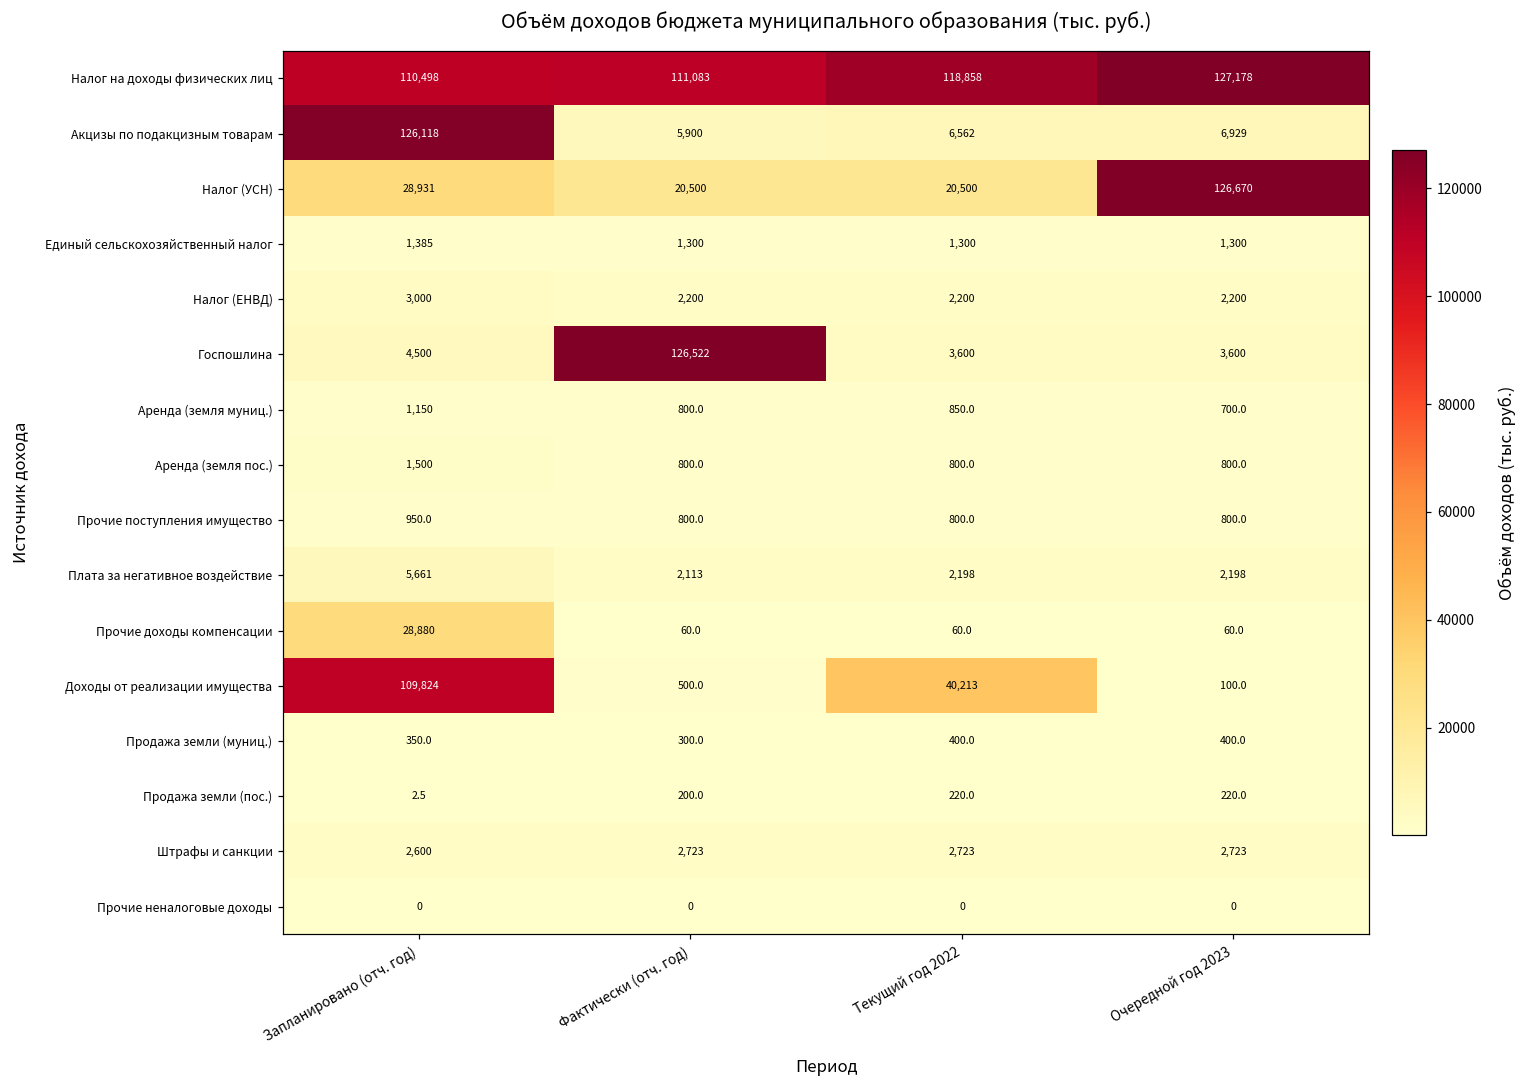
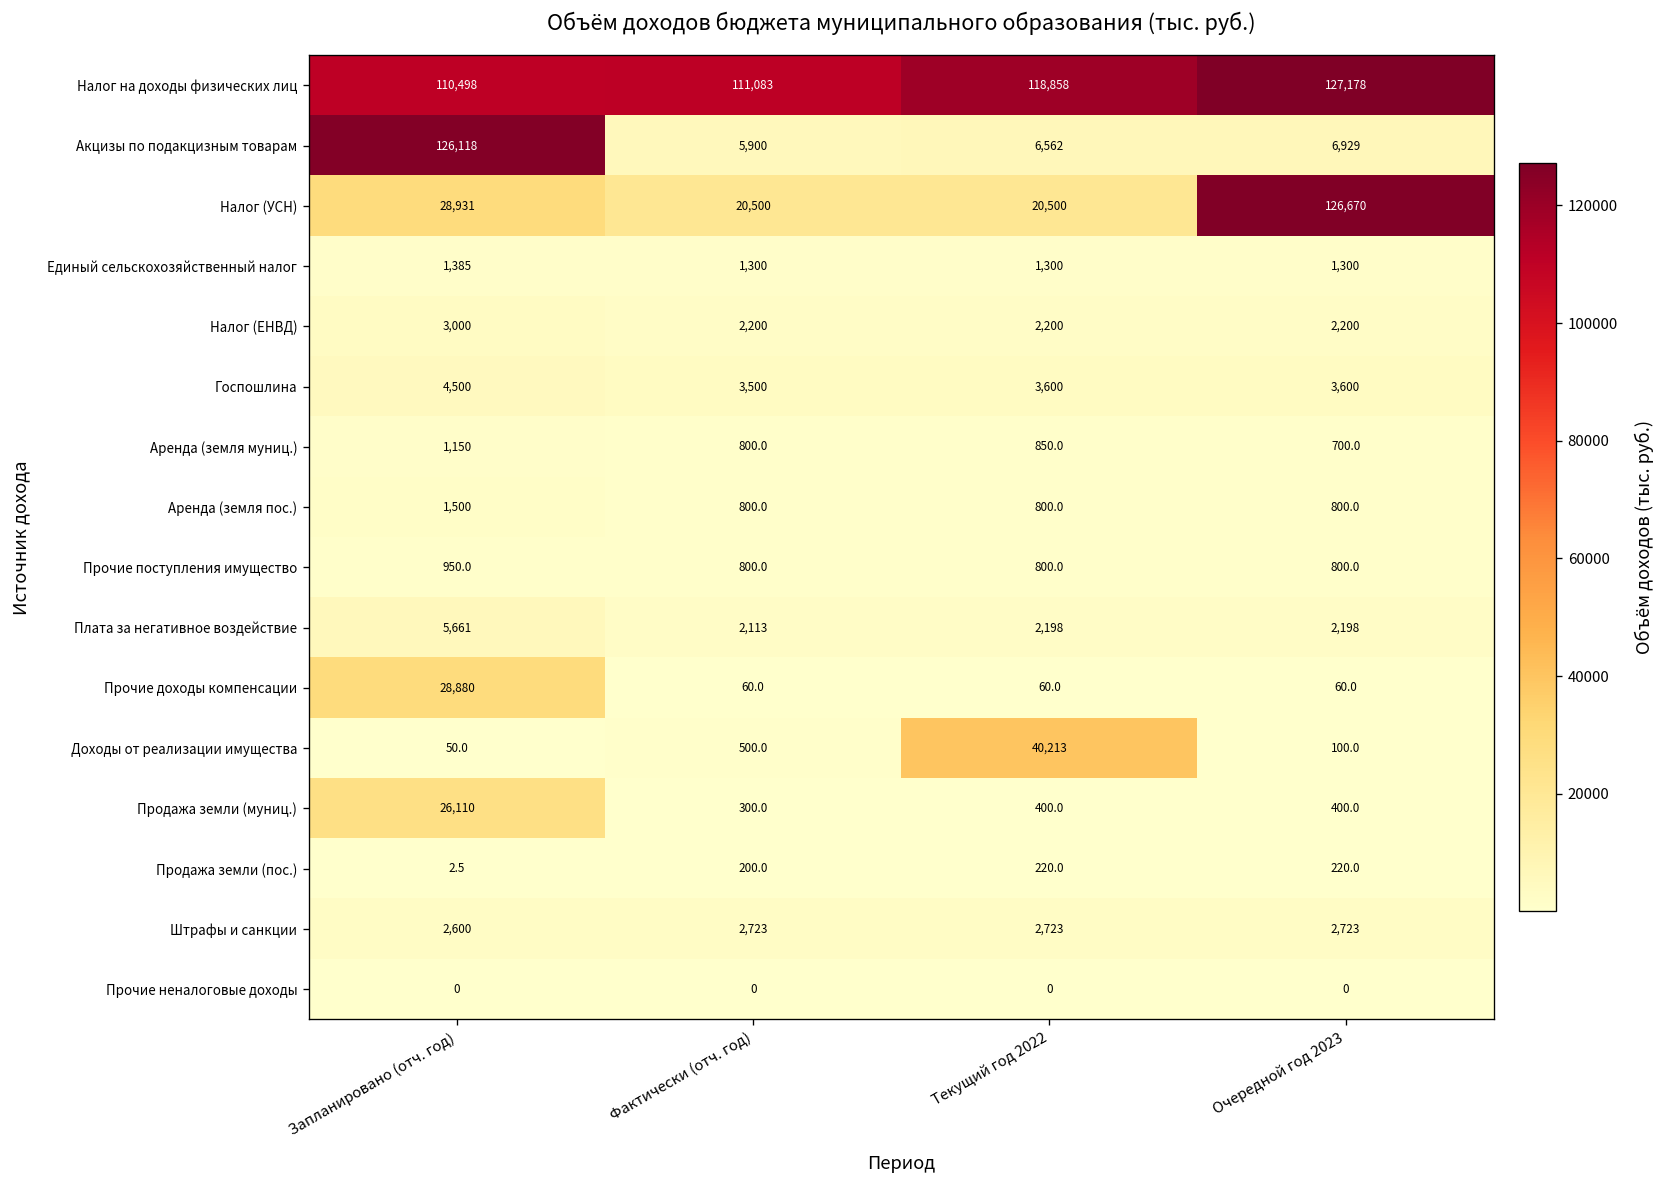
  {
    "Налог на доходы физических лиц": {
      "Запланировано (отч. год)": "110,498",
      "Фактически (отч. год)": "111,083",
      "Текущий год 2022": "118,858",
      "Очередной год 2023": "127,178"
    },
    "Акцизы по подакцизным товарам": {
      "Запланировано (отч. год)": "126,118",
      "Фактически (отч. год)": "5,900",
      "Текущий год 2022": "6,562",
      "Очередной год 2023": "6,929"
    },
    "Налог (УСН)": {
      "Запланировано (отч. год)": "28,931",
      "Фактически (отч. год)": "20,500",
      "Текущий год 2022": "20,500",
      "Очередной год 2023": "126,670"
    },
    "Единый сельскохозяйственный налог": {
      "Запланировано (отч. год)": "1,385",
      "Фактически (отч. год)": "1,300",
      "Текущий год 2022": "1,300",
      "Очередной год 2023": "1,300"
    },
    "Налог (ЕНВД)": {
      "Запланировано (отч. год)": "3,000",
      "Фактически (отч. год)": "2,200",
      "Текущий год 2022": "2,200",
      "Очередной год 2023": "2,200"
    },
    "Госпошлина": {
      "Запланировано (отч. год)": "4,500",
-     "Фактически (отч. год)": "126,522",
+     "Фактически (отч. год)": "3,500",
      "Текущий год 2022": "3,600",
      "Очередной год 2023": "3,600"
    },
    "Аренда (земля муниц.)": {
      "Запланировано (отч. год)": "1,150",
      "Фактически (отч. год)": "800.0",
      "Текущий год 2022": "850.0",
      "Очередной год 2023": "700.0"
    },
    "Аренда (земля пос.)": {
      "Запланировано (отч. год)": "1,500",
      "Фактически (отч. год)": "800.0",
      "Текущий год 2022": "800.0",
      "Очередной год 2023": "800.0"
    },
    "Прочие поступления имущество": {
      "Запланировано (отч. год)": "950.0",
      "Фактически (отч. год)": "800.0",
      "Текущий год 2022": "800.0",
      "Очередной год 2023": "800.0"
    },
    "Плата за негативное воздействие": {
      "Запланировано (отч. год)": "5,661",
      "Фактически (отч. год)": "2,113",
      "Текущий год 2022": "2,198",
      "Очередной год 2023": "2,198"
    },
    "Прочие доходы компенсации": {
      "Запланировано (отч. год)": "28,880",
      "Фактически (отч. год)": "60.0",
      "Текущий год 2022": "60.0",
      "Очередной год 2023": "60.0"
    },
    "Доходы от реализации имущества": {
-     "Запланировано (отч. год)": "109,824",
+     "Запланировано (отч. год)": "50.0",
      "Фактически (отч. год)": "500.0",
      "Текущий год 2022": "40,213",
      "Очередной год 2023": "100.0"
    },
    "Продажа земли (муниц.)": {
-     "Запланировано (отч. год)": "350.0",
+     "Запланировано (отч. год)": "26,110",
      "Фактически (отч. год)": "300.0",
      "Текущий год 2022": "400.0",
      "Очередной год 2023": "400.0"
    },
    "Продажа земли (пос.)": {
      "Запланировано (отч. год)": "2.5",
      "Фактически (отч. год)": "200.0",
      "Текущий год 2022": "220.0",
      "Очередной год 2023": "220.0"
    },
    "Штрафы и санкции": {
      "Запланировано (отч. год)": "2,600",
      "Фактически (отч. год)": "2,723",
      "Текущий год 2022": "2,723",
      "Очередной год 2023": "2,723"
    },
    "Прочие неналоговые доходы": {
      "Запланировано (отч. год)": "0",
      "Фактически (отч. год)": "0",
      "Текущий год 2022": "0",
      "Очередной год 2023": "0"
    }
  }
